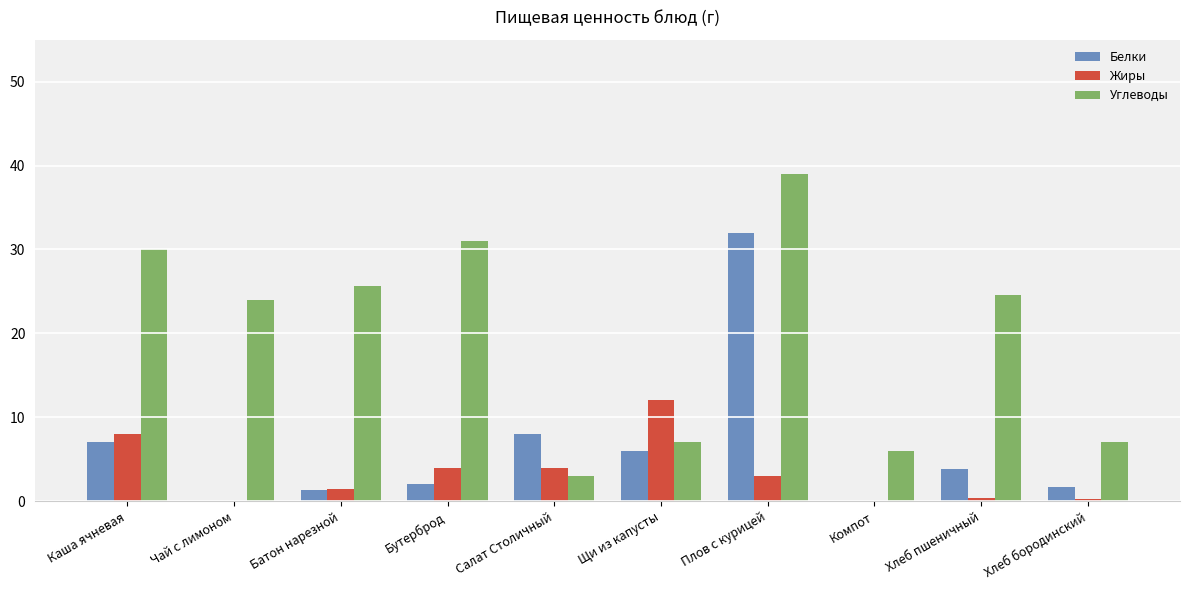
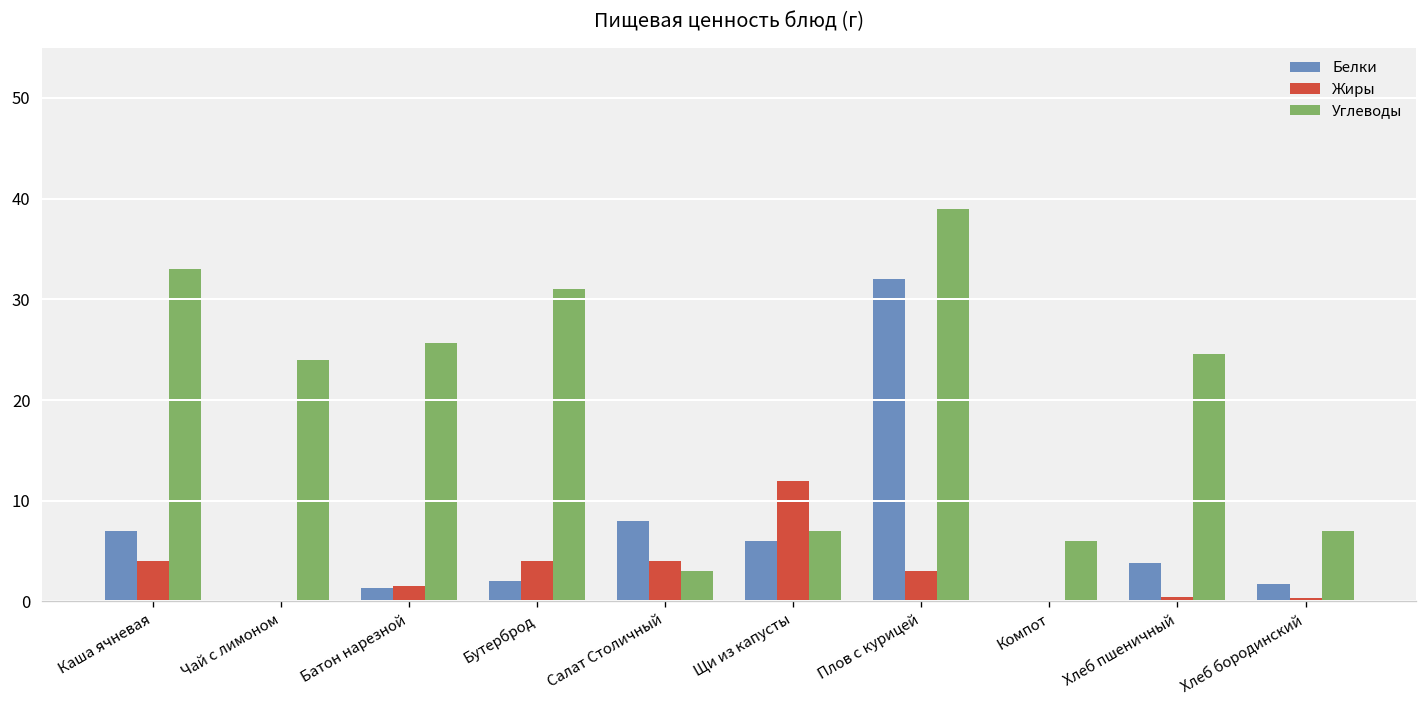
  {
    "Белки": {
      "Каша ячневая": 7,
      "Чай с лимоном": 0,
      "Батон нарезной": 1,
      "Бутерброд": 2,
      "Салат Столичный": 8,
      "Щи из капусты": 6,
      "Плов с курицей": 32,
      "Компот": 0,
      "Хлеб пшеничный": 4,
      "Хлеб бородинский": 2
    },
    "Жиры": {
-     "Каша ячневая": 8,
+     "Каша ячневая": 4,
      "Чай с лимоном": 0,
      "Батон нарезной": 2,
      "Бутерброд": 4,
      "Салат Столичный": 4,
      "Щи из капусты": 12,
      "Плов с курицей": 3,
      "Компот": 0,
      "Хлеб пшеничный": 0,
      "Хлеб бородинский": 0
    },
    "Углеводы": {
-     "Каша ячневая": 30,
+     "Каша ячневая": 33,
      "Чай с лимоном": 24,
      "Батон нарезной": 26,
      "Бутерброд": 31,
      "Салат Столичный": 3,
      "Щи из капусты": 7,
      "Плов с курицей": 39,
      "Компот": 6,
      "Хлеб пшеничный": 25,
      "Хлеб бородинский": 7
    }
  }
